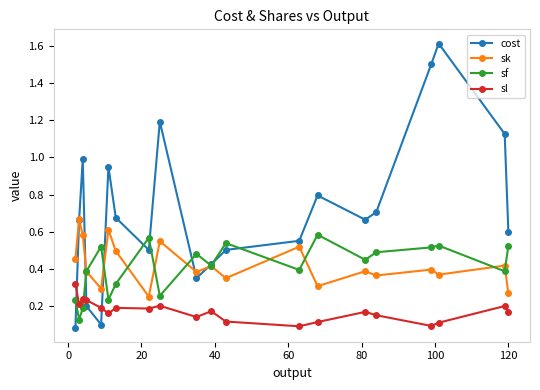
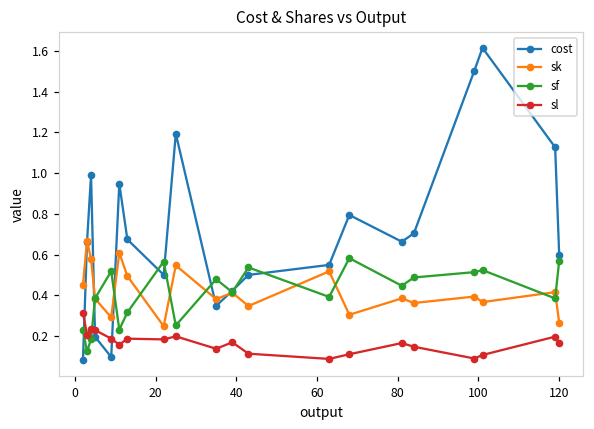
  {
    "cost": {
      "120": 0.60
    },
    "sk": {
      "120": 0.27
    },
    "sf": {
-     "120": 0.52
+     "120": 0.57
    },
    "sl": {
      "120": 0.16
    }
  }
